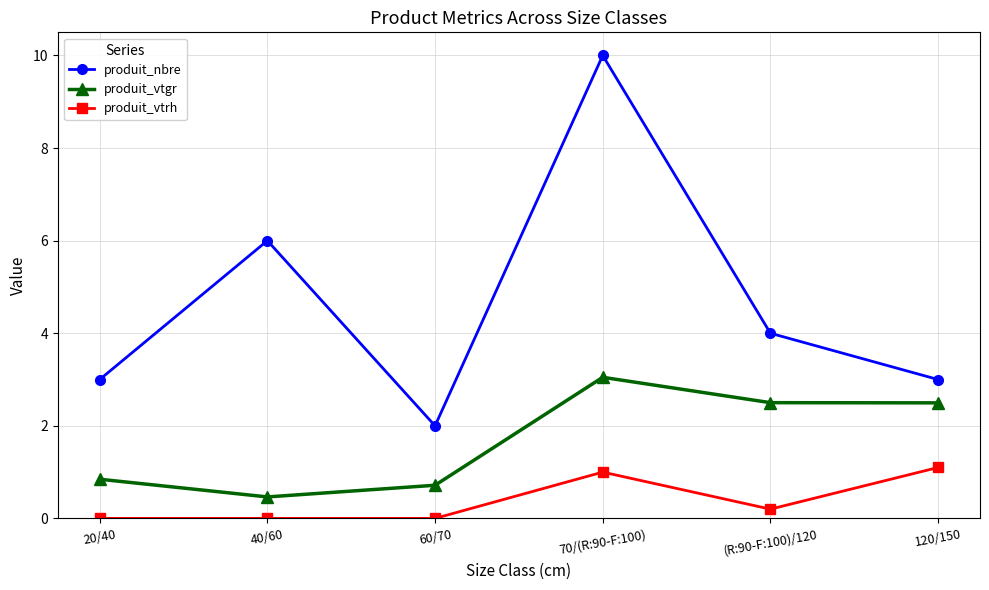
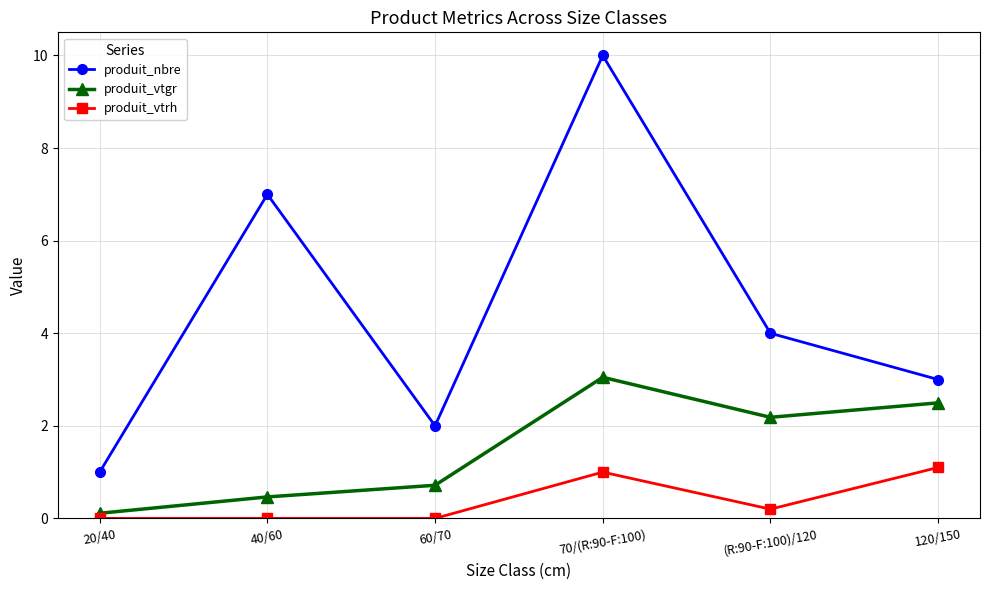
  {
    "produit_nbre": {
-     "20/40": 3,
-     "40/60": 6,
+     "20/40": 1,
+     "40/60": 7,
      "60/70": 2,
      "70/(R:90-F:100)": 10,
      "(R:90-F:100)/120": 4,
      "120/150": 3
    },
    "produit_vtgr": {
-     "20/40": 0.8,
+     "20/40": 0.1,
      "40/60": 0.5,
      "60/70": 0.7,
      "70/(R:90-F:100)": 3.0,
-     "(R:90-F:100)/120": 2.5,
+     "(R:90-F:100)/120": 2.2,
      "120/150": 2.5
    },
    "produit_vtrh": {
      "20/40": 0.0,
      "40/60": 0.0,
      "60/70": 0.0,
      "70/(R:90-F:100)": 1.0,
      "(R:90-F:100)/120": 0.2,
      "120/150": 1.1
    }
  }
